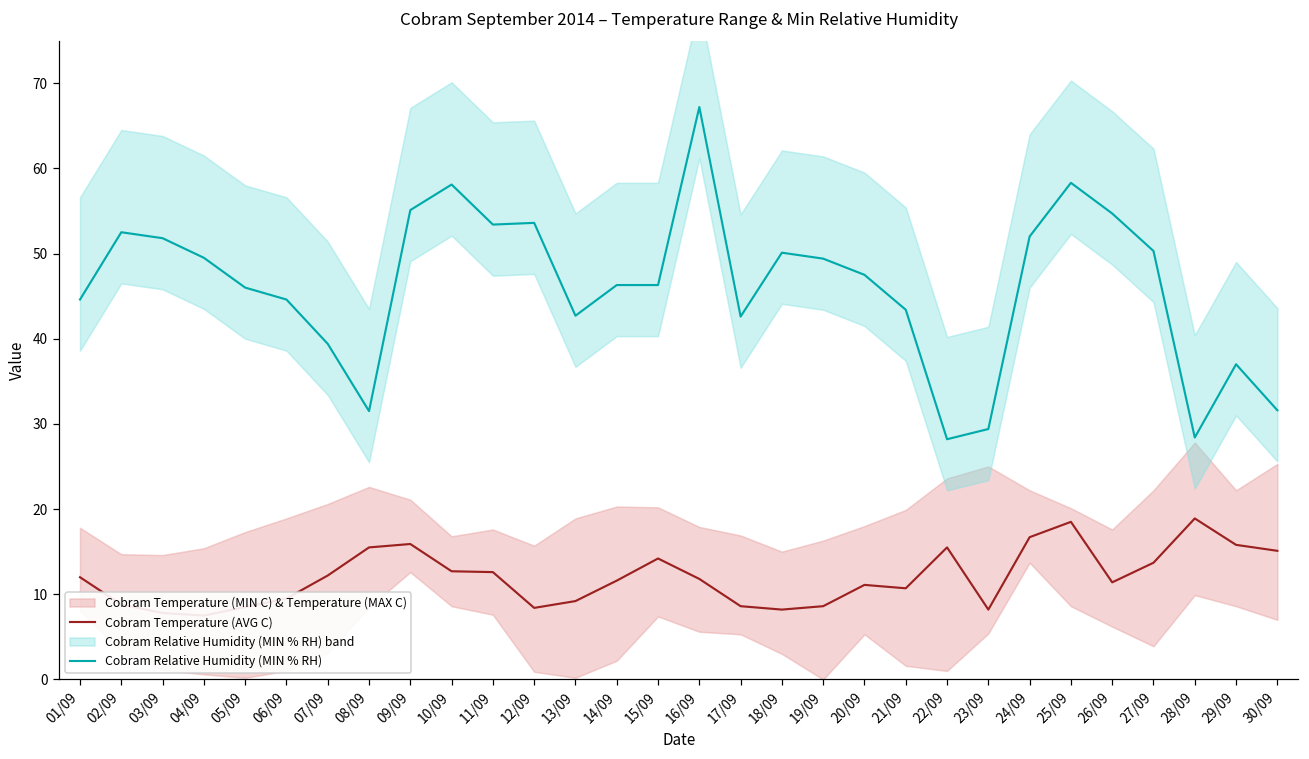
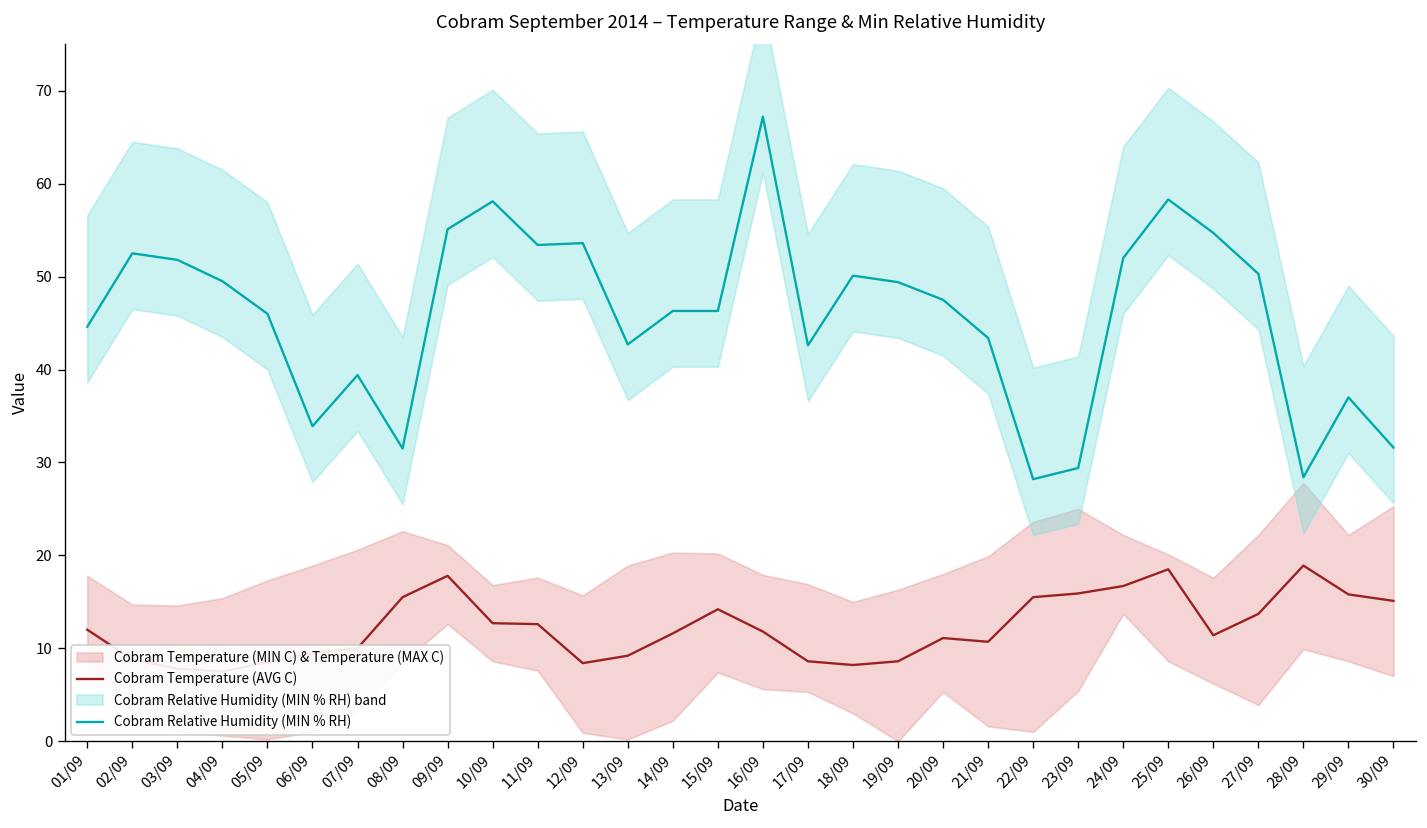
  {
    "Cobram Temperature (AVG C)": {
      "01/09": 12,
-     "07/09": 12,
+     "07/09": 10,
      "08/09": 16,
-     "09/09": 16,
+     "09/09": 18,
      "10/09": 13,
      "11/09": 13,
      "12/09": 8,
      "13/09": 9,
      "14/09": 12,
      "15/09": 14,
      "16/09": 12,
      "17/09": 9,
      "18/09": 8,
      "19/09": 9,
      "20/09": 11,
      "21/09": 11,
      "22/09": 16,
-     "23/09": 8,
+     "23/09": 16,
      "24/09": 17,
      "25/09": 19,
      "26/09": 11,
      "27/09": 14,
      "28/09": 19,
      "29/09": 16,
      "30/09": 15
    },
    "Cobram Relative Humidity (MIN % RH)": {
      "01/09": 45,
      "02/09": 53,
      "03/09": 52,
      "04/09": 50,
      "05/09": 46,
-     "06/09": 45,
+     "06/09": 34,
      "07/09": 39,
      "08/09": 32,
      "09/09": 55,
      "10/09": 58,
      "11/09": 53,
      "12/09": 54,
      "13/09": 43,
      "14/09": 46,
      "15/09": 46,
      "16/09": 67,
      "17/09": 43,
      "18/09": 50,
      "19/09": 49,
      "20/09": 48,
      "21/09": 43,
      "22/09": 28,
      "23/09": 29,
      "24/09": 52,
      "25/09": 58,
      "26/09": 55,
      "27/09": 50,
      "28/09": 28,
      "29/09": 37,
      "30/09": 32
    }
  }
